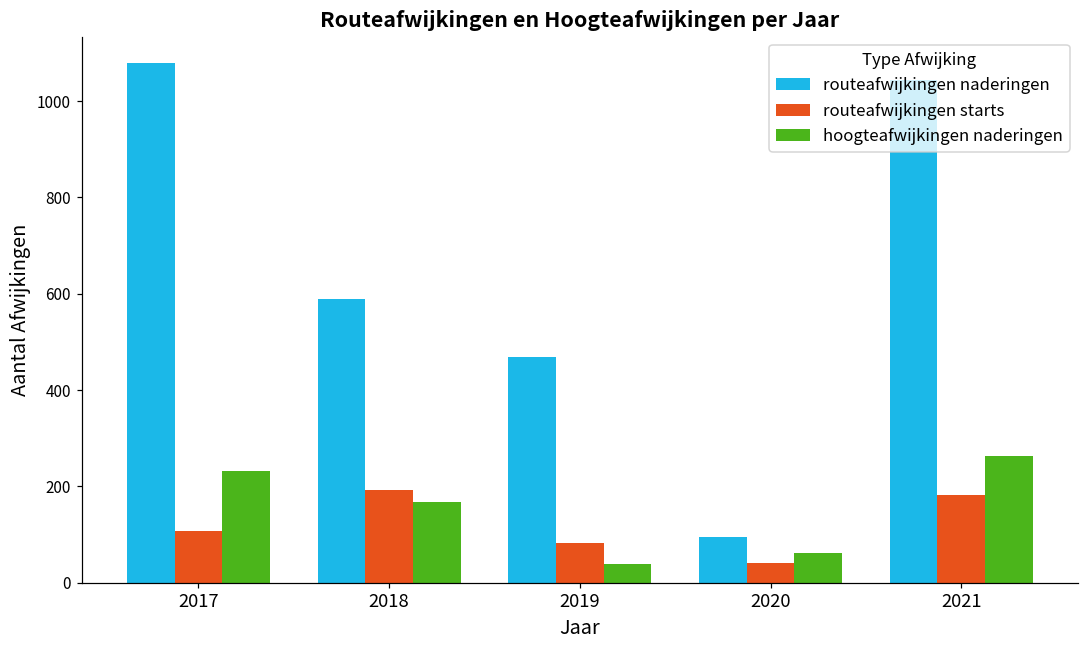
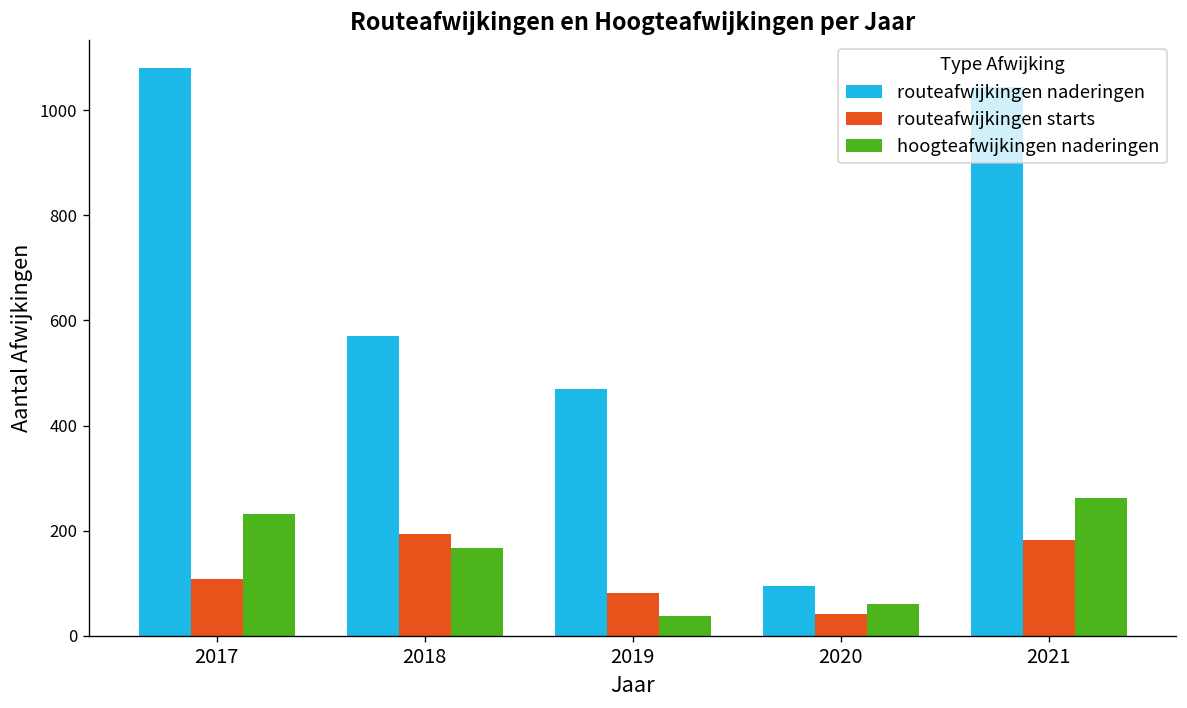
  {
    "routeafwijkingen naderingen": {
      "2017": 1080,
-     "2018": 590,
+     "2018": 570,
      "2019": 470,
      "2020": 100
    },
    "routeafwijkingen starts": {
      "2017": 110,
      "2018": 190,
      "2019": 80,
      "2020": 40,
      "2021": 180
    },
    "hoogteafwijkingen naderingen": {
      "2017": 230,
      "2018": 170,
      "2019": 40,
      "2020": 60,
      "2021": 260
    }
  }
